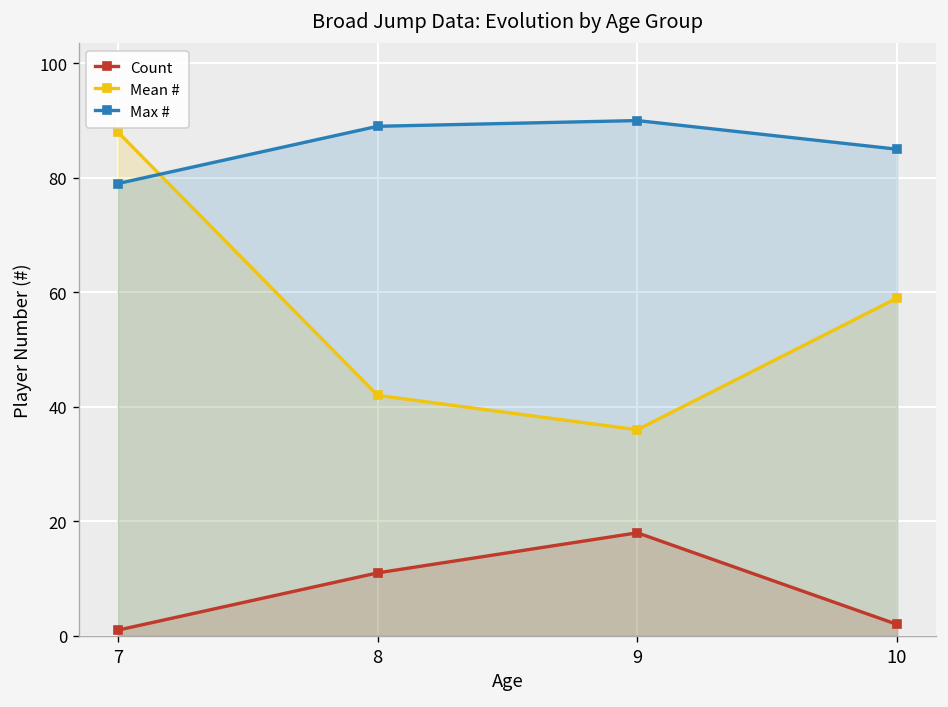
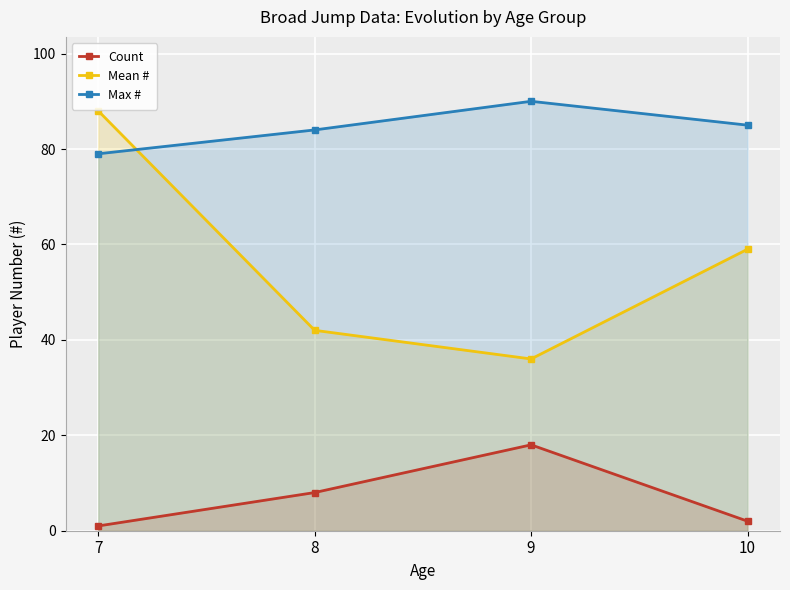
  {
    "Count": {
      "7": 1,
-     "8": 11,
+     "8": 8,
      "9": 18,
      "10": 2
    },
    "Mean #": {
      "7": 88,
      "8": 42,
      "9": 36,
      "10": 59
    },
    "Max #": {
      "7": 79,
-     "8": 89,
+     "8": 84,
      "9": 90,
      "10": 85
    }
  }
